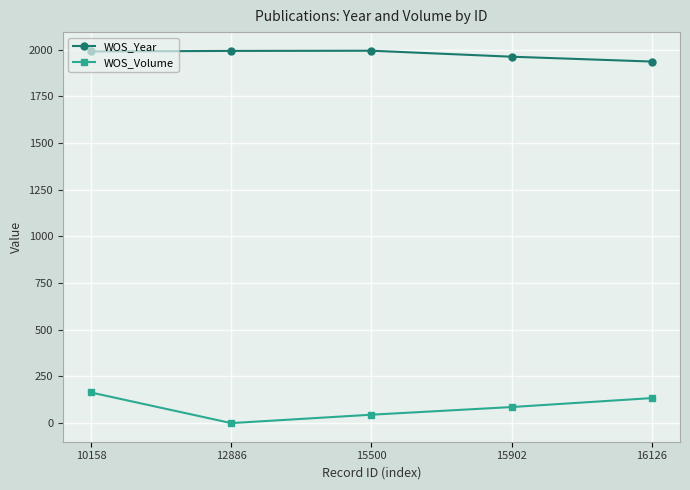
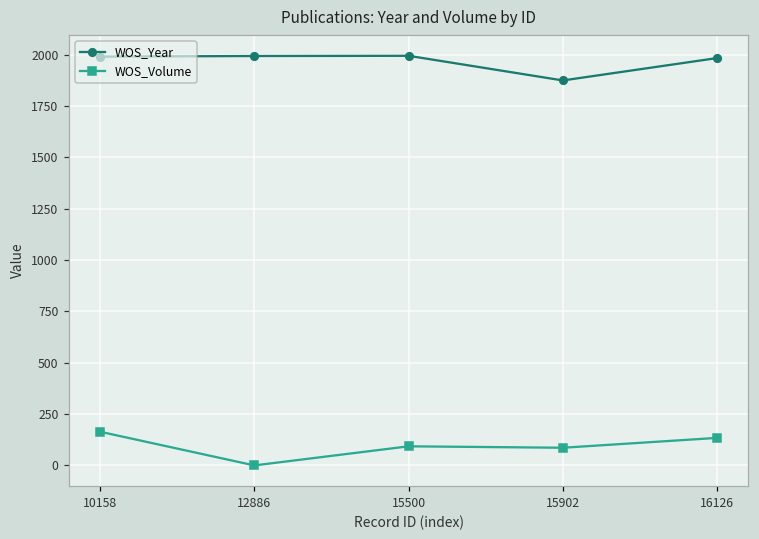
  {
    "WOS_Year": {
      "12886": 1990,
      "15500": 1990,
-     "15902": 1960,
-     "16126": 1940
+     "15902": 1870,
+     "16126": 1980
    },
    "WOS_Volume": {
      "10158": 160,
      "12886": 0,
-     "15500": 50,
+     "15500": 90,
      "15902": 90,
      "16126": 130
    }
  }
